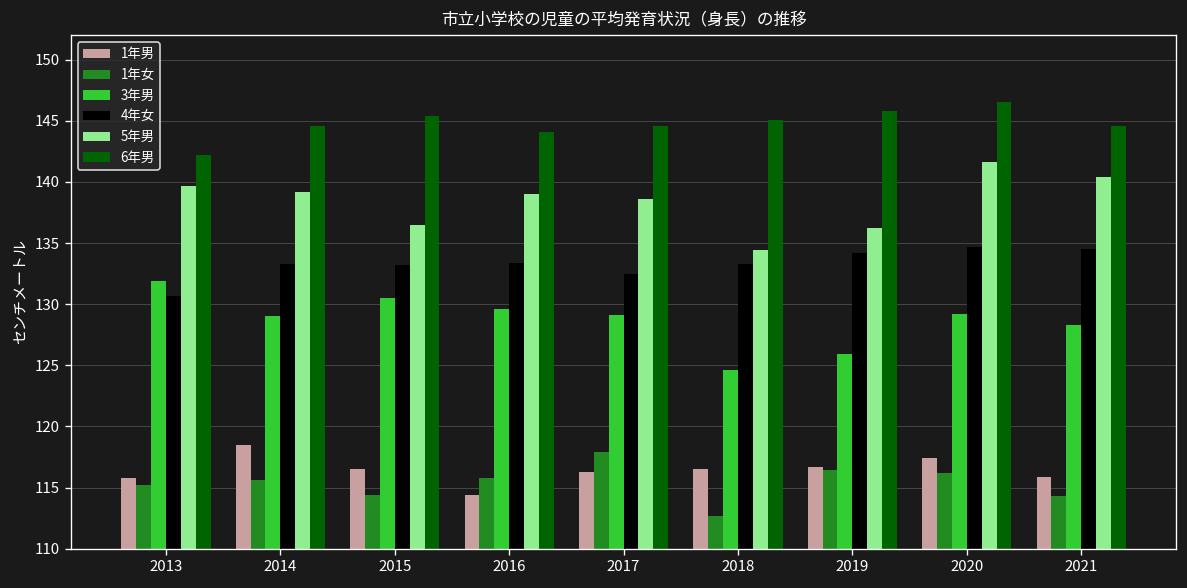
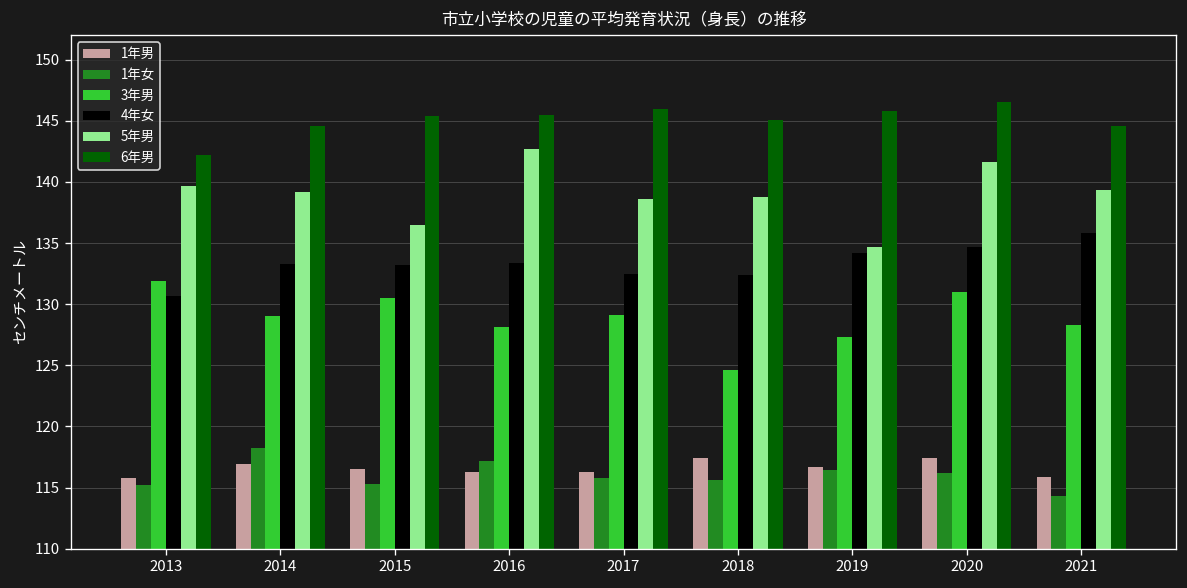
  {
    "1年男": {
      "2013": 115.8,
-     "2014": 118.5,
+     "2014": 116.9,
      "2015": 116.5,
-     "2016": 114.4,
+     "2016": 116.3,
      "2017": 116.3,
-     "2018": 116.5,
+     "2018": 117.4,
      "2019": 116.7,
      "2020": 117.4,
      "2021": 115.9
    },
    "1年女": {
      "2013": 115.2,
-     "2014": 115.6,
-     "2015": 114.4,
-     "2016": 115.8,
-     "2017": 117.9,
-     "2018": 112.7,
+     "2014": 118.2,
+     "2015": 115.3,
+     "2016": 117.2,
+     "2017": 115.8,
+     "2018": 115.6,
      "2019": 116.4,
      "2020": 116.2,
      "2021": 114.3
    },
    "3年男": {
      "2013": 131.9,
      "2014": 129.0,
      "2015": 130.5,
-     "2016": 129.6,
+     "2016": 128.1,
      "2017": 129.1,
      "2018": 124.6,
-     "2019": 125.9,
-     "2020": 129.2,
+     "2019": 127.3,
+     "2020": 131.0,
      "2021": 128.3
    },
    "4年女": {
      "2013": 130.7,
      "2014": 133.3,
      "2015": 133.2,
      "2016": 133.4,
      "2017": 132.5,
-     "2018": 133.3,
+     "2018": 132.4,
      "2019": 134.2,
      "2020": 134.7,
-     "2021": 134.5
+     "2021": 135.8
    },
    "5年男": {
      "2013": 139.7,
      "2014": 139.2,
      "2015": 136.5,
-     "2016": 139.0,
+     "2016": 142.7,
      "2017": 138.6,
-     "2018": 134.4,
-     "2019": 136.2,
+     "2018": 138.8,
+     "2019": 134.7,
      "2020": 141.6,
-     "2021": 140.4
+     "2021": 139.3
    },
    "6年男": {
      "2013": 142.2,
      "2014": 144.6,
      "2015": 145.4,
-     "2016": 144.1,
-     "2017": 144.6,
+     "2016": 145.5,
+     "2017": 146.0,
      "2018": 145.1,
      "2019": 145.8,
      "2020": 146.5,
      "2021": 144.6
    }
  }
